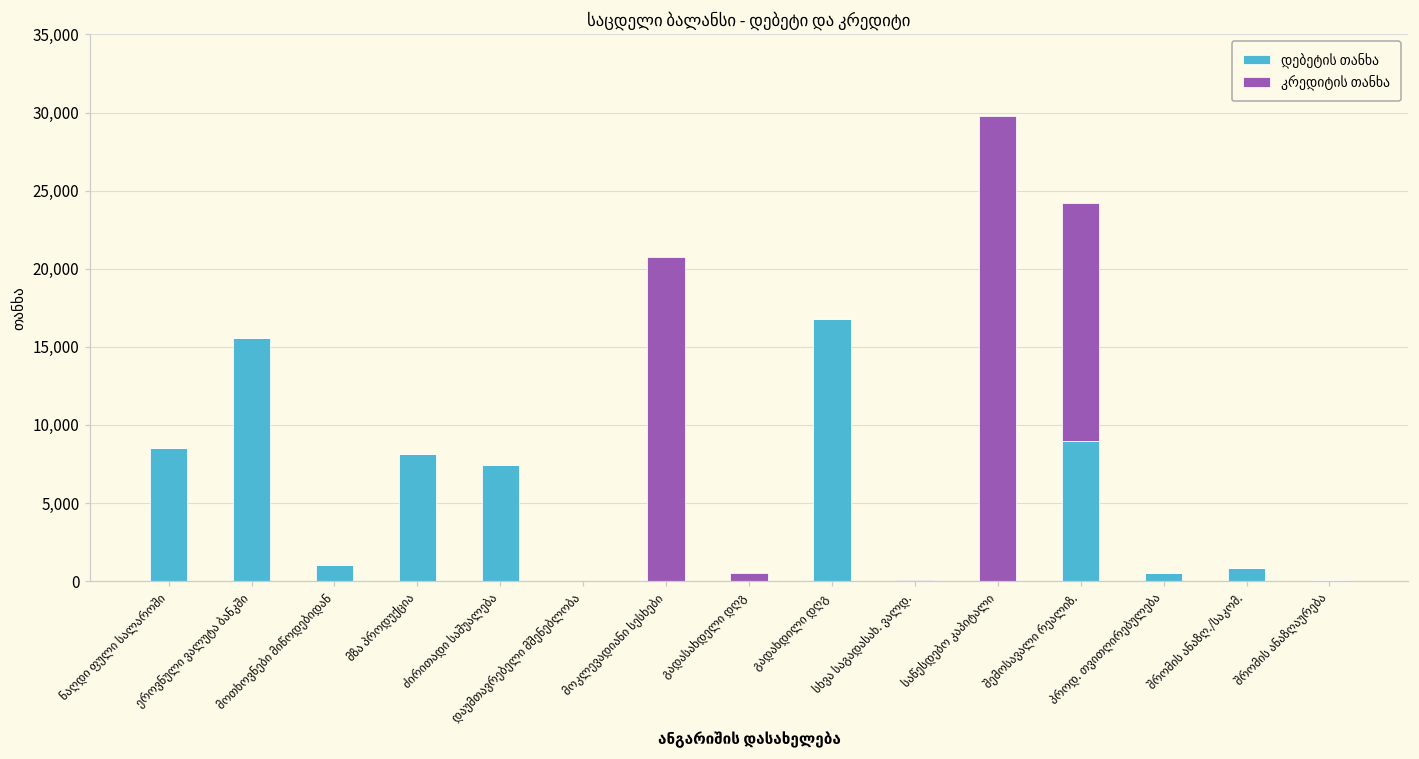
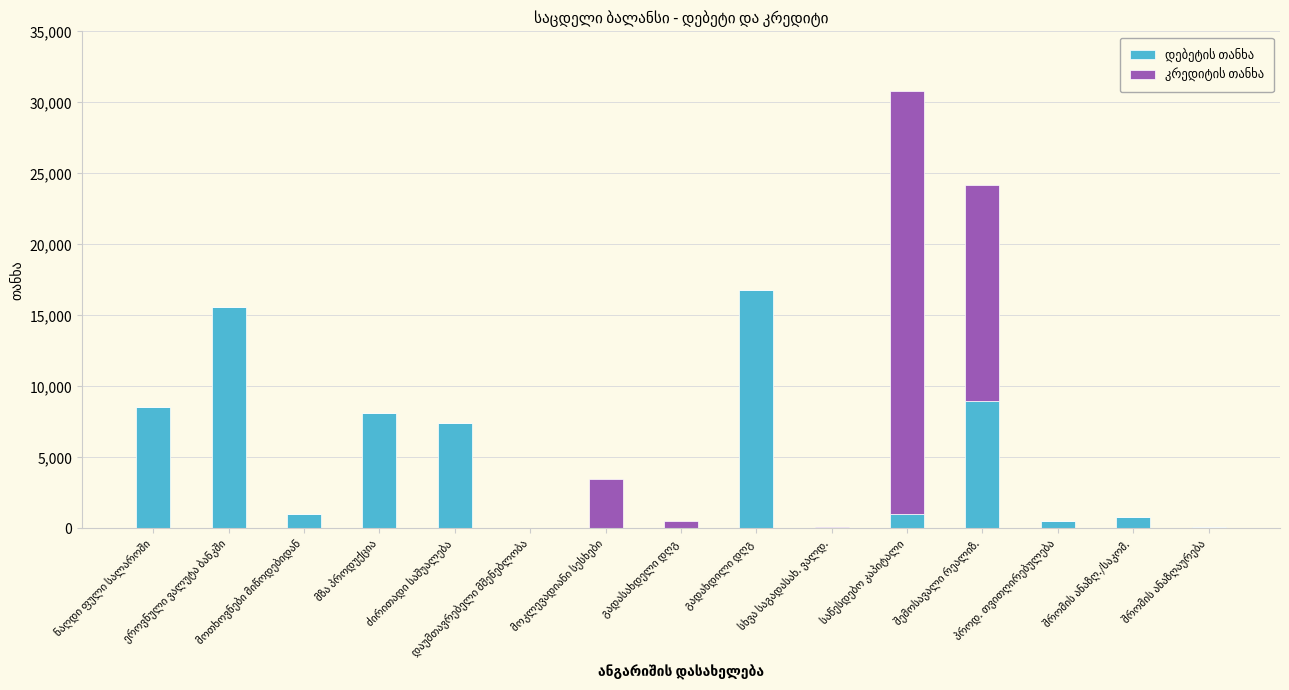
  {
    "დებეტის თანხა": {
      "ნაღდი ფული სალაროში": "8,500",
      "ეროვნული ვალუტა ბანკში": "15,600",
      "მოთხოვნები მიწოდებიდან": "1,000",
      "მზა პროდუქცია": "8,100",
      "ძირითადი საშუალება": "7,400",
      "დაუმთავრებელი მშენებლობა": "0",
      "მოკლევადიანი სესხები": "0",
      "გადასახდელი დღგ": "0",
      "გადახდილი დღგ": "16,800",
      "სხვა საგადასახ. ვალდ.": "0",
-     "საწესდებო კაპიტალი": "0",
+     "საწესდებო კაპიტალი": "1,000",
      "შემოსავალი რეალიზ.": "9,000",
      "პროდ. თვითღირებულება": "500",
      "შრომის ანაზღ./საკომ.": "800"
    },
    "კრედიტის თანხა": {
      "ნაღდი ფული სალაროში": "0",
      "ეროვნული ვალუტა ბანკში": "0",
      "მოთხოვნები მიწოდებიდან": "0",
      "მზა პროდუქცია": "0",
      "ძირითადი საშუალება": "0",
      "დაუმთავრებელი მშენებლობა": "0",
-     "მოკლევადიანი სესხები": "20,700",
+     "მოკლევადიანი სესხები": "3,500",
      "გადასახდელი დღგ": "500",
      "გადახდილი დღგ": "0",
      "საწესდებო კაპიტალი": "29,800",
      "შემოსავალი რეალიზ.": "15,200",
      "პროდ. თვითღირებულება": "0",
      "შრომის ანაზღ./საკომ.": "0",
      "შრომის ანაზღაურება": "0"
    }
  }
